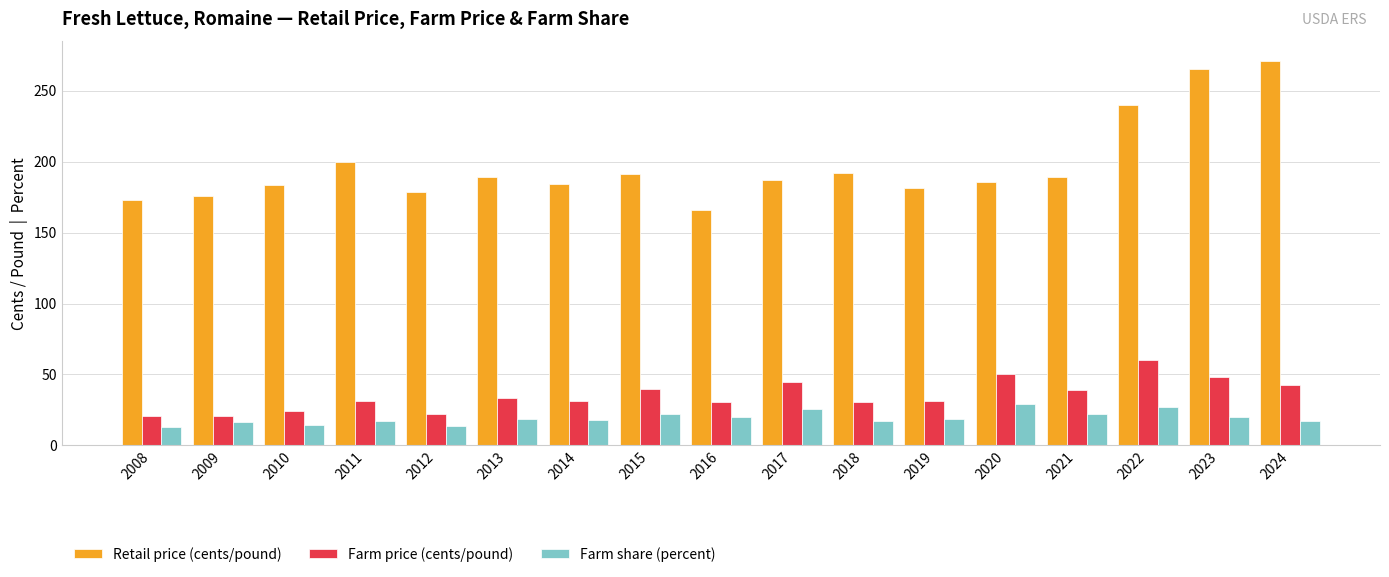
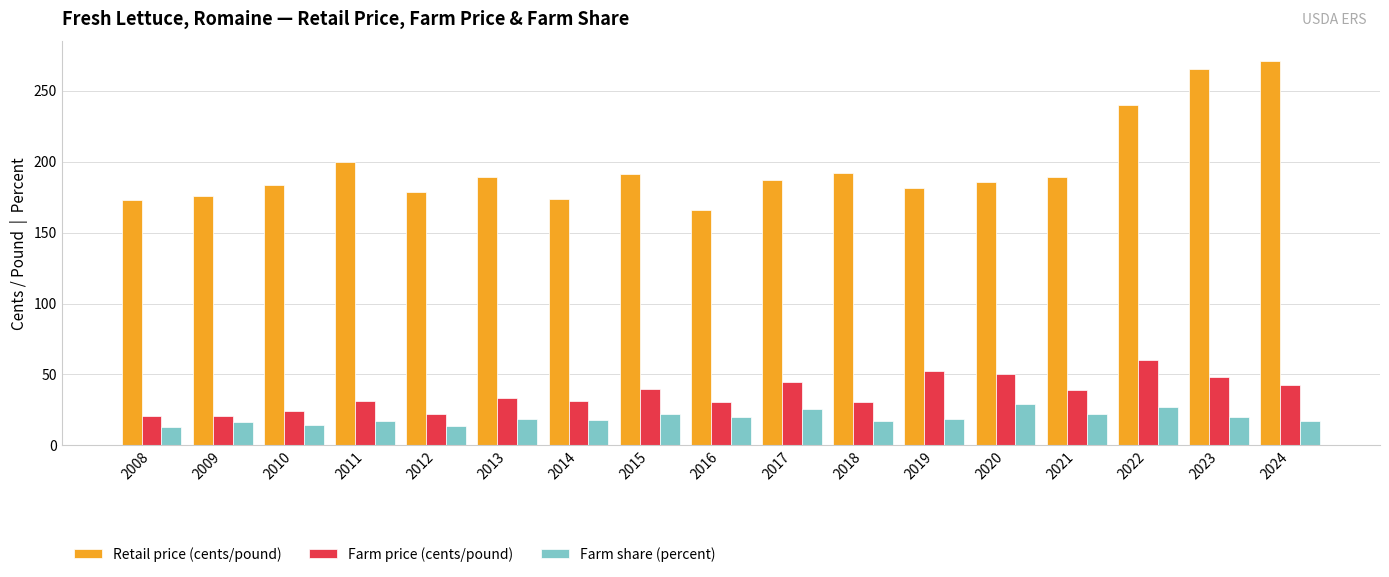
  {
    "Retail price (cents/pound)": {
      "2008": 173,
      "2009": 176,
      "2010": 184,
      "2011": 200,
      "2012": 179,
      "2013": 189,
-     "2014": 184,
+     "2014": 174,
      "2015": 191,
      "2016": 166,
      "2017": 187,
      "2018": 192,
      "2019": 182,
      "2020": 186,
      "2021": 189,
      "2022": 240,
      "2023": 265,
      "2024": 271
    },
    "Farm price (cents/pound)": {
      "2008": 21,
      "2009": 21,
      "2010": 24,
      "2011": 32,
      "2012": 22,
      "2013": 33,
      "2014": 31,
      "2015": 40,
      "2016": 30,
      "2017": 45,
      "2018": 31,
-     "2019": 31,
+     "2019": 52,
      "2020": 50,
      "2021": 39,
      "2022": 60,
      "2023": 48,
      "2024": 43
    },
    "Farm share (percent)": {
      "2008": 13,
      "2009": 17,
      "2010": 14,
      "2011": 17,
      "2012": 14,
      "2013": 19,
      "2014": 18,
      "2015": 22,
      "2016": 20,
      "2017": 26,
      "2018": 17,
      "2019": 18,
      "2020": 29,
      "2021": 22,
      "2022": 27,
      "2023": 20,
      "2024": 17
    }
  }
